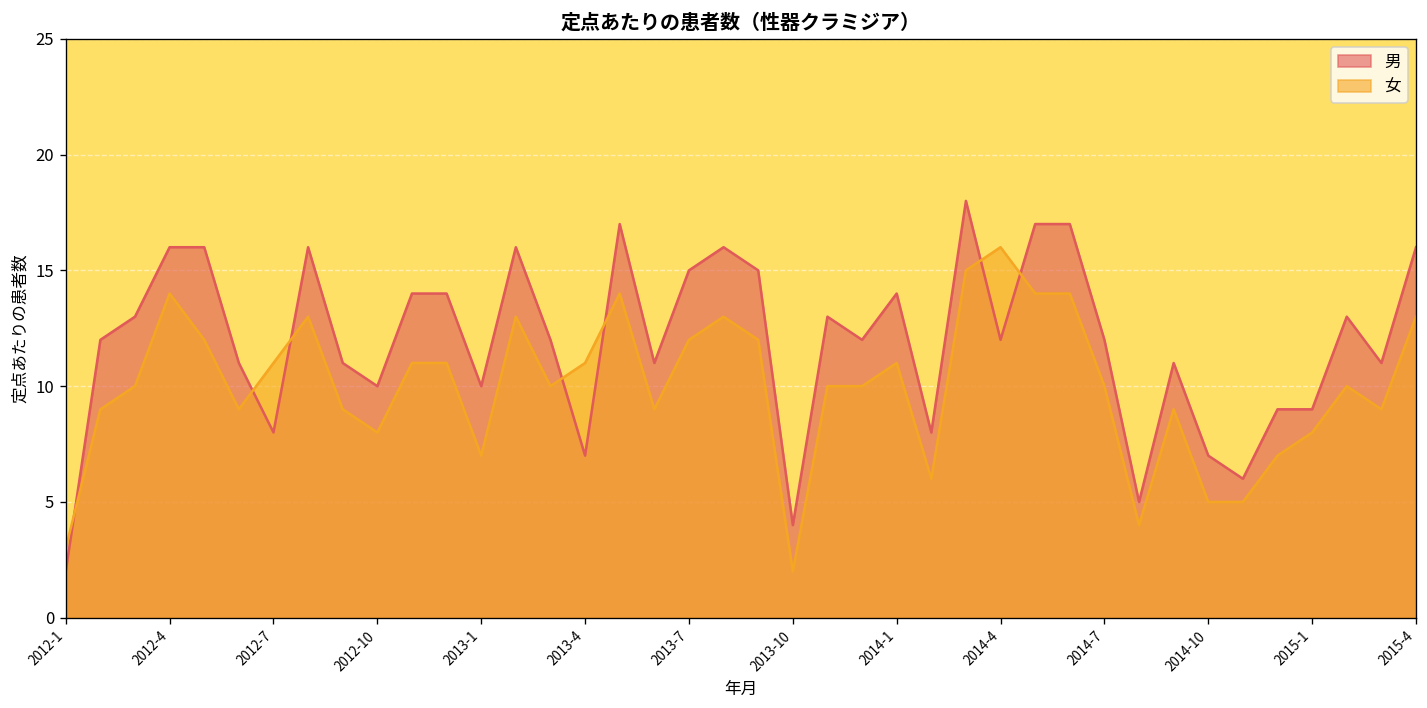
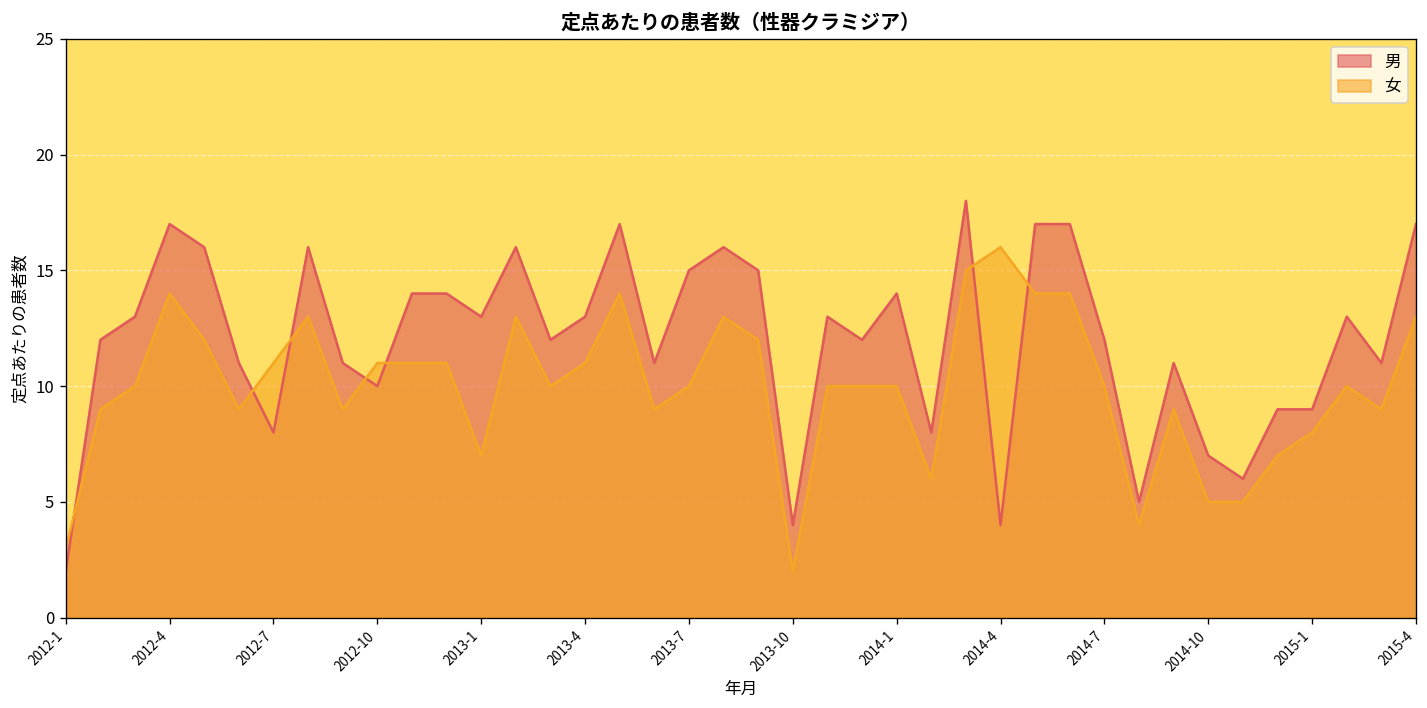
  {
    "男": {
      "2012-1": 2,
-     "2012-4": 16,
+     "2012-4": 17,
      "2012-7": 8,
      "2012-10": 10,
-     "2013-1": 10,
-     "2013-4": 7,
+     "2013-1": 13,
+     "2013-4": 13,
      "2013-7": 15,
      "2013-10": 4,
      "2014-1": 14,
-     "2014-4": 12,
+     "2014-4": 4,
      "2014-7": 12,
      "2014-10": 7,
      "2015-1": 9,
-     "2015-4": 16
+     "2015-4": 17
    },
    "女": {
      "2012-1": 3,
      "2012-4": 14,
      "2012-7": 11,
-     "2012-10": 8,
+     "2012-10": 11,
      "2013-1": 7,
      "2013-4": 11,
-     "2013-7": 12,
+     "2013-7": 10,
      "2013-10": 2,
-     "2014-1": 11,
+     "2014-1": 10,
      "2014-4": 16,
      "2014-7": 10,
      "2014-10": 5,
      "2015-1": 8,
      "2015-4": 13
    }
  }
